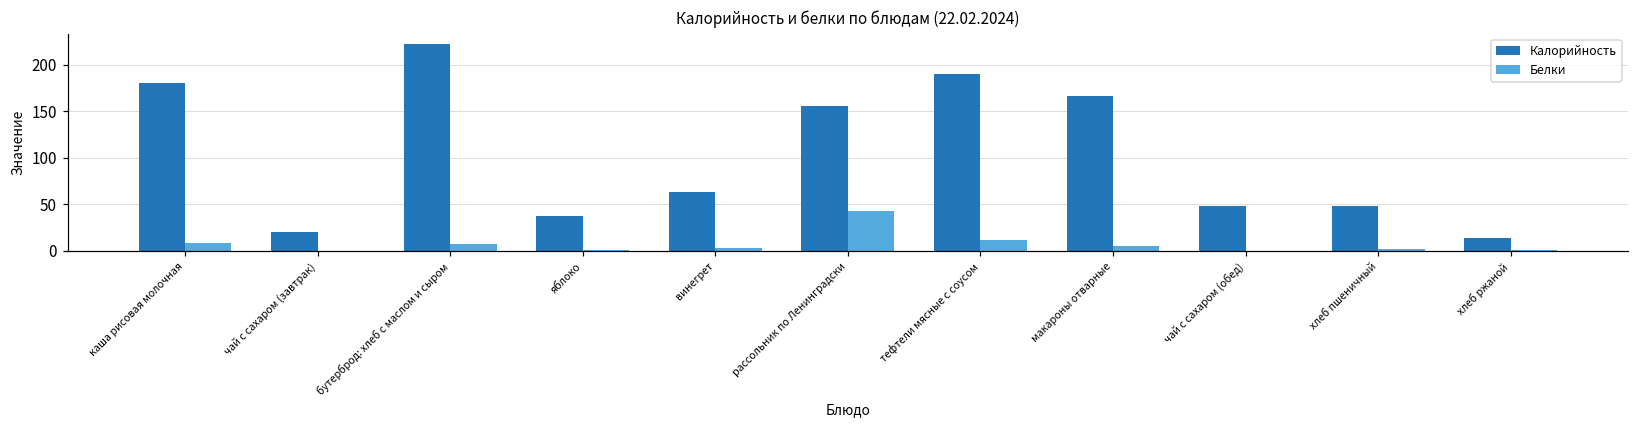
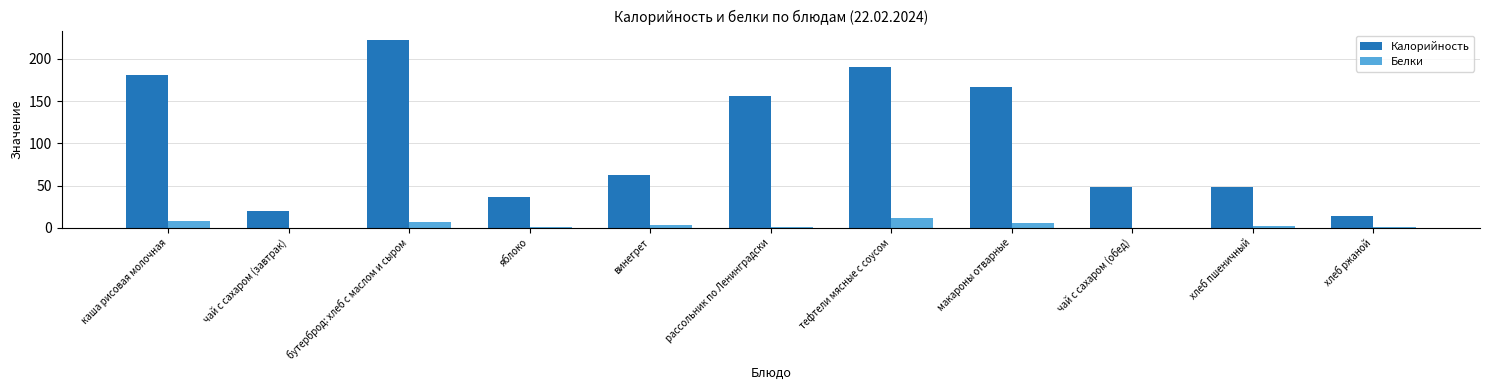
  {
    "Калорийность": {
      "каша рисовая молочная": 180,
      "чай с сахаром (завтрак)": 20,
      "бутерброд: хлеб с маслом и сыром": 220,
      "яблоко": 40,
      "винегрет": 60,
      "рассольник по Ленинградски": 160,
      "тефтели мясные с соусом": 190,
      "макароны отварные": 170,
      "чай с сахаром (обед)": 50,
      "хлеб пшеничный": 50,
      "хлеб ржаной": 10
    },
    "Белки": {
      "каша рисовая молочная": 10,
      "чай с сахаром (завтрак)": 0,
      "бутерброд: хлеб с маслом и сыром": 10,
-     "рассольник по Ленинградски": 40,
+     "рассольник по Ленинградски": 0,
      "тефтели мясные с соусом": 10,
      "макароны отварные": 10,
      "чай с сахаром (обед)": 0
    }
  }
